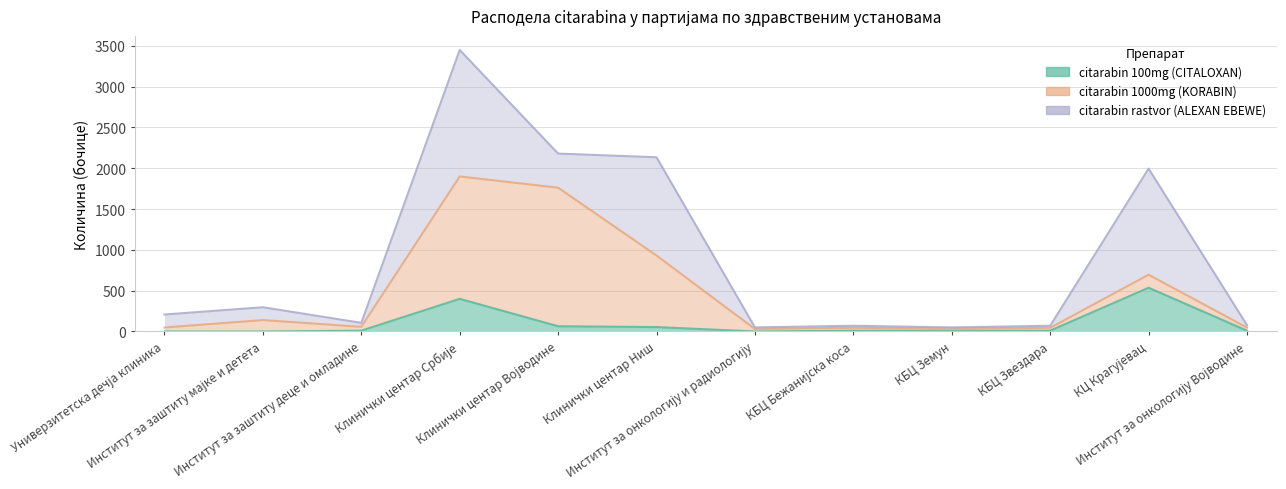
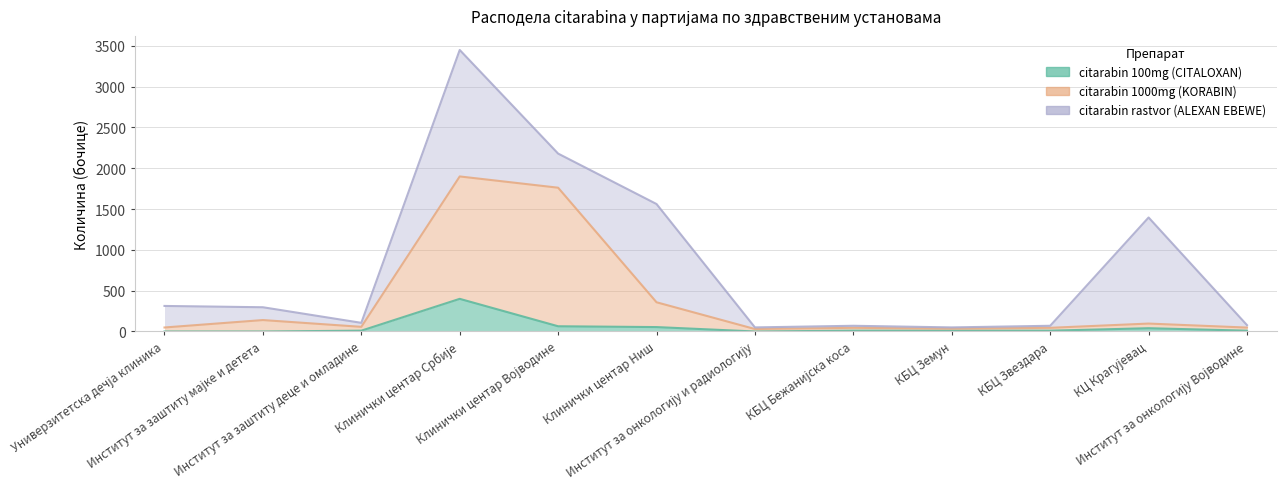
  {
    "citarabin 100mg (CITALOXAN)": {
      "Универзитетска дечја клиника": 0,
      "Институт за заштиту мајке и детета": 0,
      "Институт за заштиту деце и омладине": 0,
      "Клинички центар Србије": 400,
      "Клинички центар Војводине": 100,
      "Клинички центар Ниш": 100,
      "КБЦ Бежанијска коса": 0,
      "КБЦ Звездара": 0,
-     "КЦ Крагујевац": 500,
+     "КЦ Крагујевац": 0,
      "Институт за онкологију Војводине": 0
    },
    "citarabin 1000mg (KORABIN)": {
      "Универзитетска дечја клиника": 0,
      "Институт за заштиту мајке и детета": 100,
      "Институт за заштиту деце и омладине": 0,
      "Клинички центар Србије": 1500,
      "Клинички центар Војводине": 1700,
-     "Клинички центар Ниш": 900,
-     "КЦ Крагујевац": 200
+     "Клинички центар Ниш": 300,
+     "КЦ Крагујевац": 100
    },
    "citarabin rastvor (ALEXAN EBEWE)": {
-     "Универзитетска дечја клиника": 200,
+     "Универзитетска дечја клиника": 300,
      "Институт за заштиту мајке и детета": 200,
      "Институт за заштиту деце и омладине": 0,
      "Клинички центар Србије": 1600,
      "Клинички центар Војводине": 400,
      "Клинички центар Ниш": 1200,
      "КЦ Крагујевац": 1300
    }
  }
